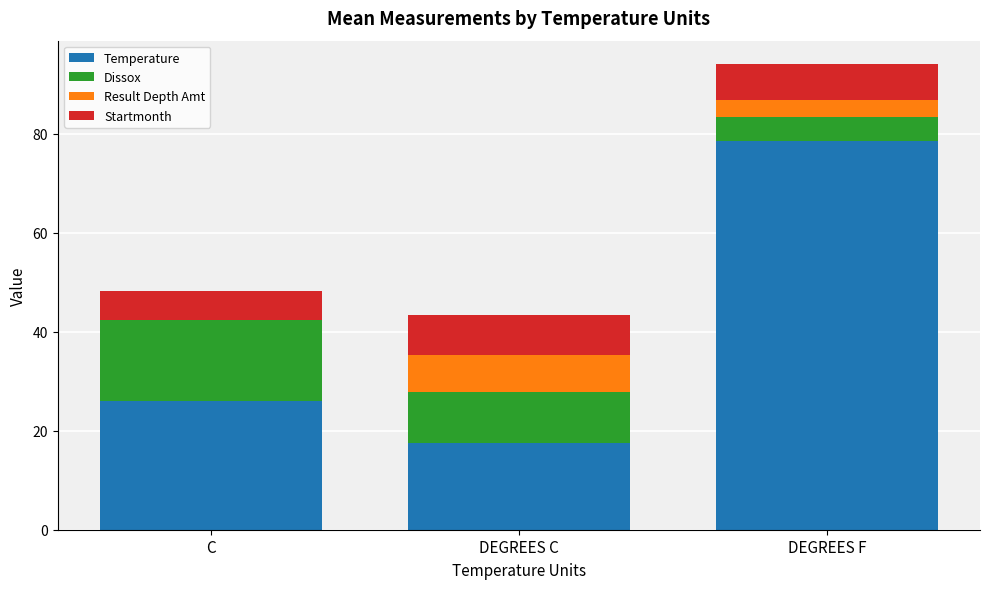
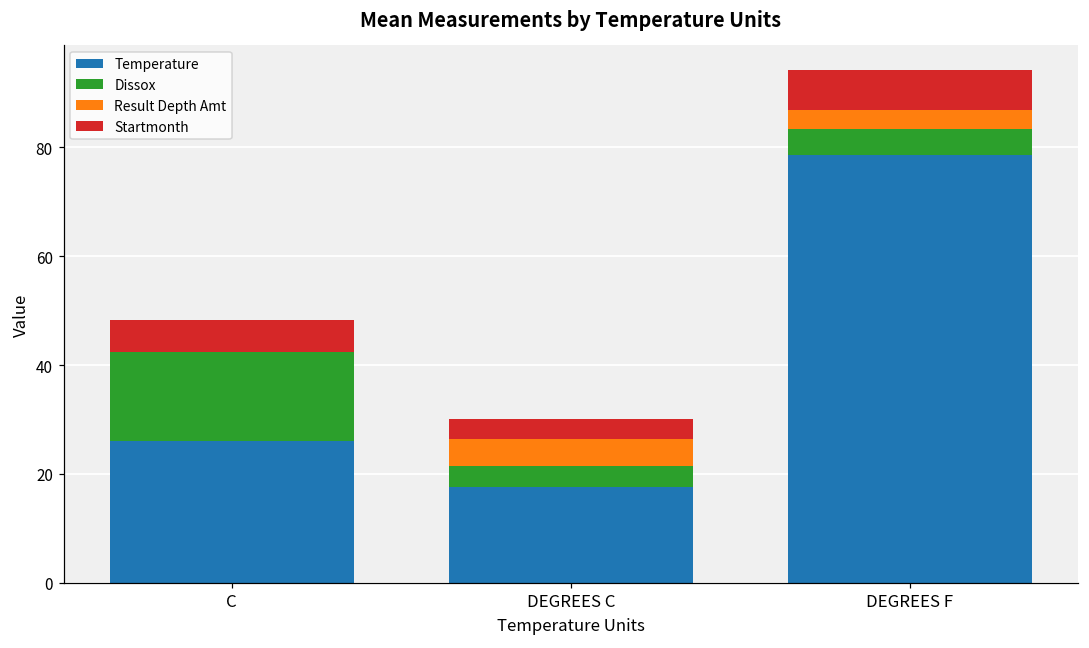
  {
    "Temperature": {
      "C": 26,
      "DEGREES C": 18,
      "DEGREES F": 79
    },
    "Dissox": {
      "C": 16,
-     "DEGREES C": 10,
+     "DEGREES C": 4,
      "DEGREES F": 5
    },
    "Result Depth Amt": {
      "C": 0,
-     "DEGREES C": 8,
+     "DEGREES C": 5,
      "DEGREES F": 4
    },
    "Startmonth": {
      "C": 6,
-     "DEGREES C": 8,
+     "DEGREES C": 4,
      "DEGREES F": 7
    }
  }
